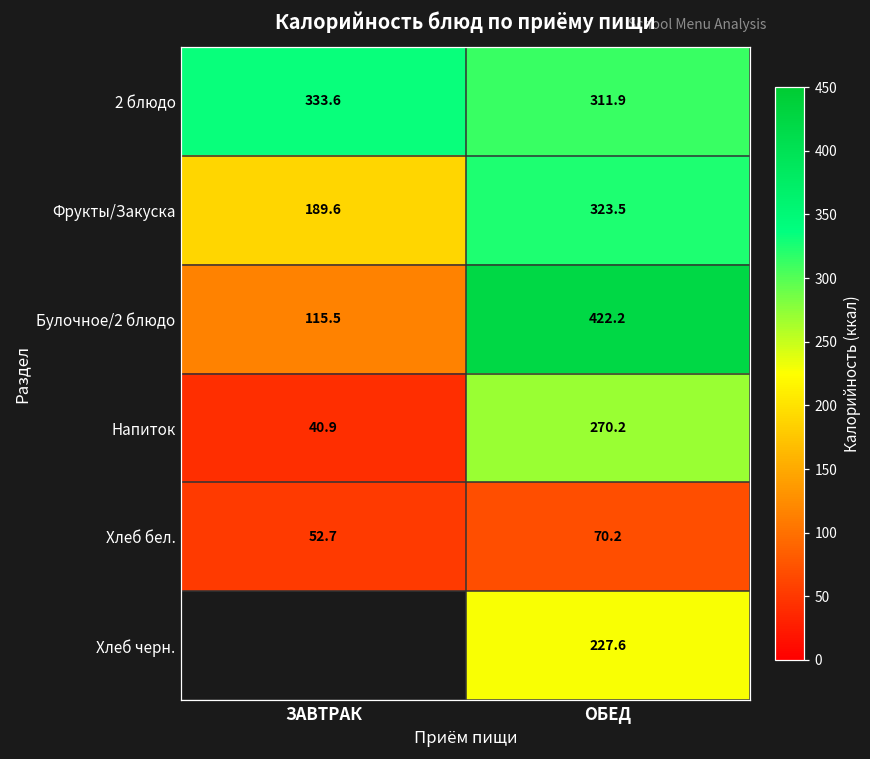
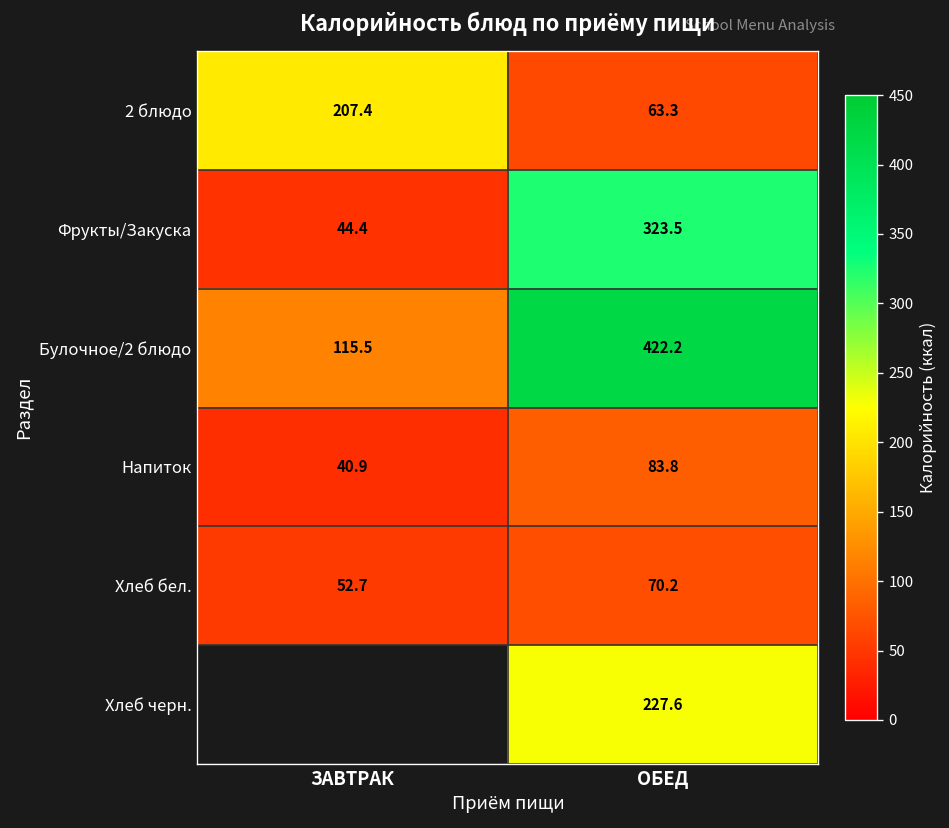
  {
    "2 блюдо": {
-     "ЗАВТРАК": 333.6,
-     "ОБЕД": 311.9
+     "ЗАВТРАК": 207.4,
+     "ОБЕД": 63.3
    },
    "Фрукты/Закуска": {
-     "ЗАВТРАК": 189.6,
+     "ЗАВТРАК": 44.4,
      "ОБЕД": 323.5
    },
    "Булочное/2 блюдо": {
      "ЗАВТРАК": 115.5,
      "ОБЕД": 422.2
    },
    "Напиток": {
      "ЗАВТРАК": 40.9,
-     "ОБЕД": 270.2
+     "ОБЕД": 83.8
    },
    "Хлеб бел.": {
      "ЗАВТРАК": 52.7,
      "ОБЕД": 70.2
    },
    "Хлеб черн.": {
      "ОБЕД": 227.6
    }
  }
